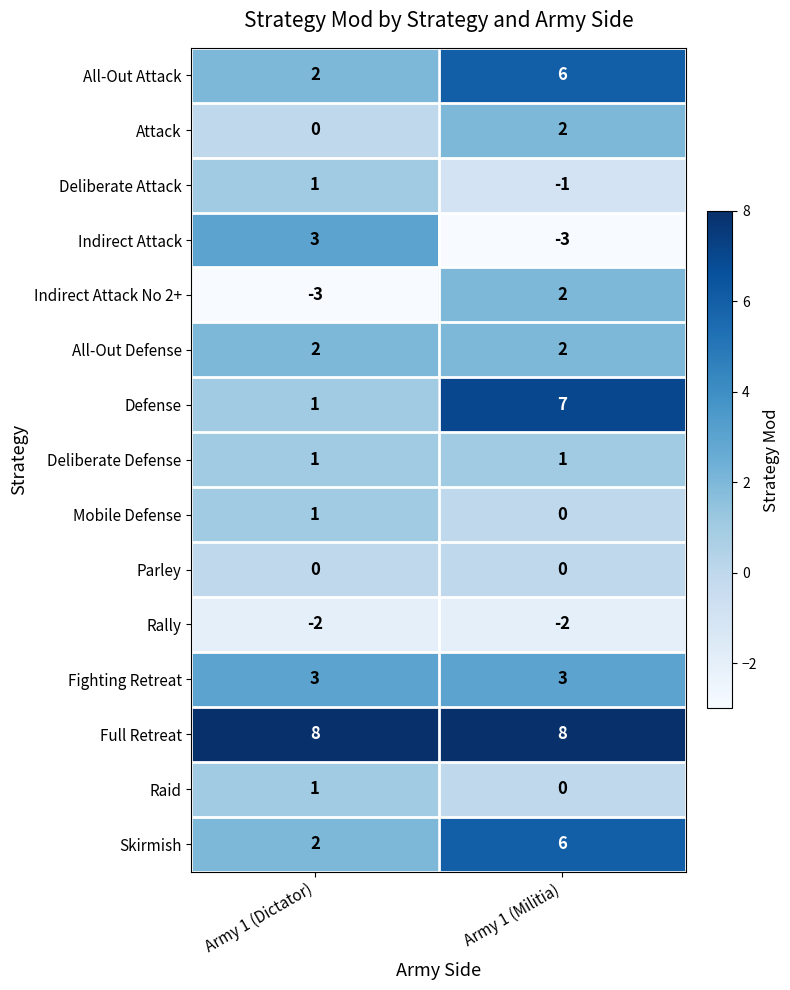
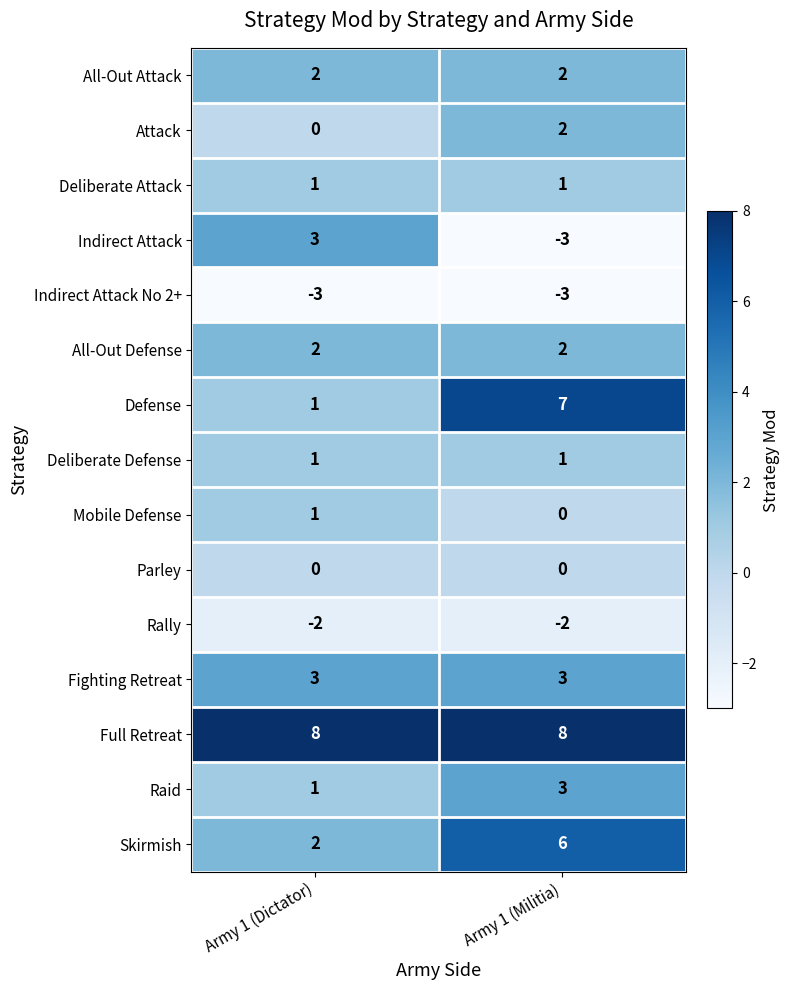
  {
    "All-Out Attack": {
      "Army 1 (Dictator)": 2,
-     "Army 1 (Militia)": 6
+     "Army 1 (Militia)": 2
    },
    "Attack": {
      "Army 1 (Dictator)": 0,
      "Army 1 (Militia)": 2
    },
    "Deliberate Attack": {
      "Army 1 (Dictator)": 1,
-     "Army 1 (Militia)": -1
+     "Army 1 (Militia)": 1
    },
    "Indirect Attack": {
      "Army 1 (Dictator)": 3,
      "Army 1 (Militia)": -3
    },
    "Indirect Attack No 2+": {
      "Army 1 (Dictator)": -3,
-     "Army 1 (Militia)": 2
+     "Army 1 (Militia)": -3
    },
    "All-Out Defense": {
      "Army 1 (Dictator)": 2,
      "Army 1 (Militia)": 2
    },
    "Defense": {
      "Army 1 (Dictator)": 1,
      "Army 1 (Militia)": 7
    },
    "Deliberate Defense": {
      "Army 1 (Dictator)": 1,
      "Army 1 (Militia)": 1
    },
    "Mobile Defense": {
      "Army 1 (Dictator)": 1,
      "Army 1 (Militia)": 0
    },
    "Parley": {
      "Army 1 (Dictator)": 0,
      "Army 1 (Militia)": 0
    },
    "Rally": {
      "Army 1 (Dictator)": -2,
      "Army 1 (Militia)": -2
    },
    "Fighting Retreat": {
      "Army 1 (Dictator)": 3,
      "Army 1 (Militia)": 3
    },
    "Full Retreat": {
      "Army 1 (Dictator)": 8,
      "Army 1 (Militia)": 8
    },
    "Raid": {
      "Army 1 (Dictator)": 1,
-     "Army 1 (Militia)": 0
+     "Army 1 (Militia)": 3
    },
    "Skirmish": {
      "Army 1 (Dictator)": 2,
      "Army 1 (Militia)": 6
    }
  }
